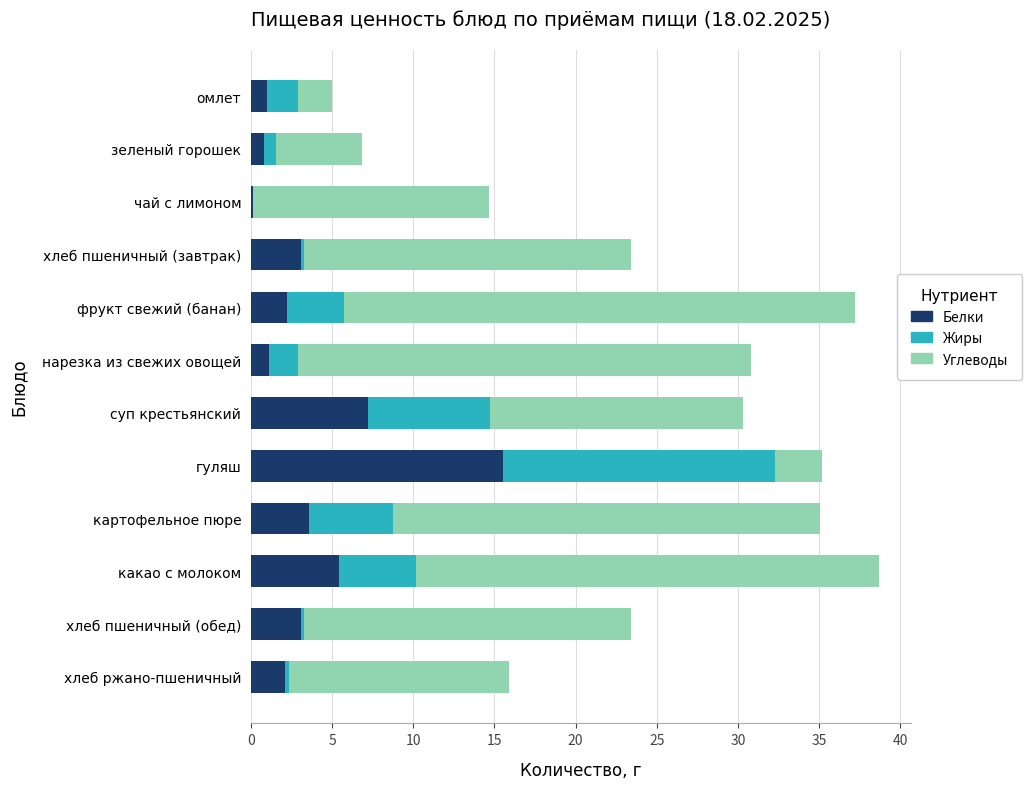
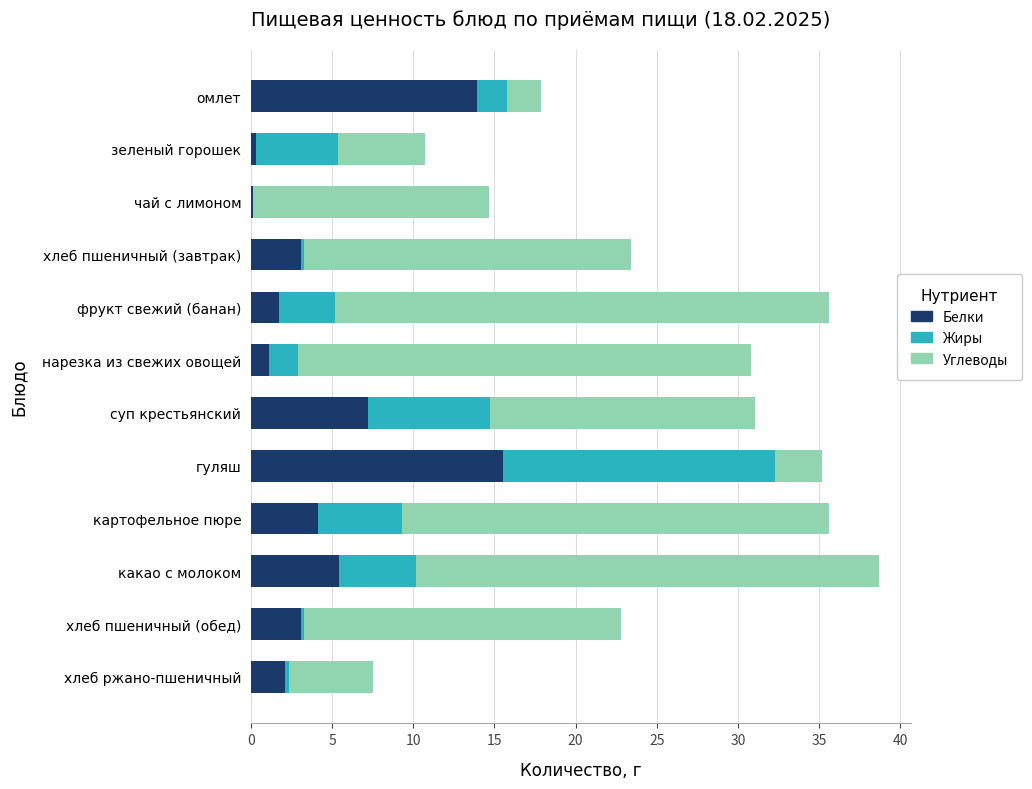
  {
    "Белки": {
-     "омлет": 1.0,
-     "зеленый горошек": 0.8,
+     "омлет": 13.9,
+     "зеленый горошек": 0.3,
      "хлеб пшеничный (завтрак)": 3.1,
-     "фрукт свежий (банан)": 2.3,
+     "фрукт свежий (банан)": 1.7,
      "нарезка из свежих овощей": 1.1,
      "суп крестьянский": 7.2,
      "гуляш": 15.5,
-     "картофельное пюре": 3.6,
+     "картофельное пюре": 4.1,
      "какао с молоком": 5.4,
      "хлеб пшеничный (обед)": 3.1,
      "хлеб ржано-пшеничный": 2.1
    },
    "Жиры": {
      "омлет": 1.9,
-     "зеленый горошек": 0.7,
+     "зеленый горошек": 5.1,
      "хлеб пшеничный (завтрак)": 0.2,
      "фрукт свежий (банан)": 3.5,
      "нарезка из свежих овощей": 1.8,
      "суп крестьянский": 7.5,
      "гуляш": 16.8,
      "картофельное пюре": 5.2,
      "какао с молоком": 4.8,
      "хлеб пшеничный (обед)": 0.2,
      "хлеб ржано-пшеничный": 0.2
    },
    "Углеводы": {
      "омлет": 2.1,
      "зеленый горошек": 5.3,
      "чай с лимоном": 14.5,
      "хлеб пшеничный (завтрак)": 20.1,
-     "фрукт свежий (банан)": 31.5,
+     "фрукт свежий (банан)": 30.4,
      "нарезка из свежих овощей": 27.9,
-     "суп крестьянский": 15.5,
+     "суп крестьянский": 16.3,
      "гуляш": 2.9,
      "картофельное пюре": 26.3,
      "какао с молоком": 28.5,
-     "хлеб пшеничный (обед)": 20.1,
-     "хлеб ржано-пшеничный": 13.6
+     "хлеб пшеничный (обед)": 19.5,
+     "хлеб ржано-пшеничный": 5.1
    }
  }
